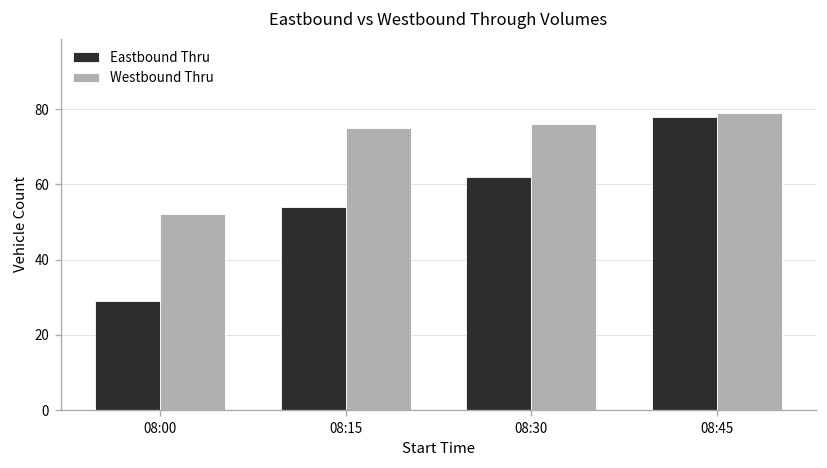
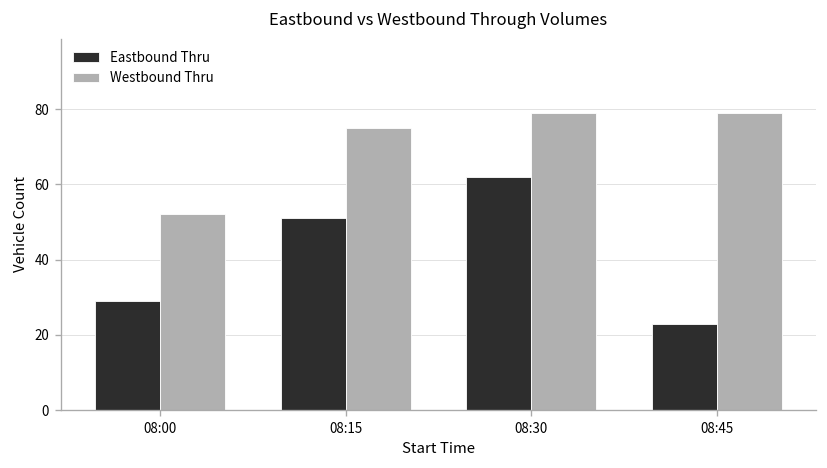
  {
    "Eastbound Thru": {
      "08:00": 29,
-     "08:15": 54,
+     "08:15": 51,
      "08:30": 62,
-     "08:45": 78
+     "08:45": 23
    },
    "Westbound Thru": {
      "08:00": 52,
      "08:15": 75,
-     "08:30": 76,
+     "08:30": 79,
      "08:45": 79
    }
  }
